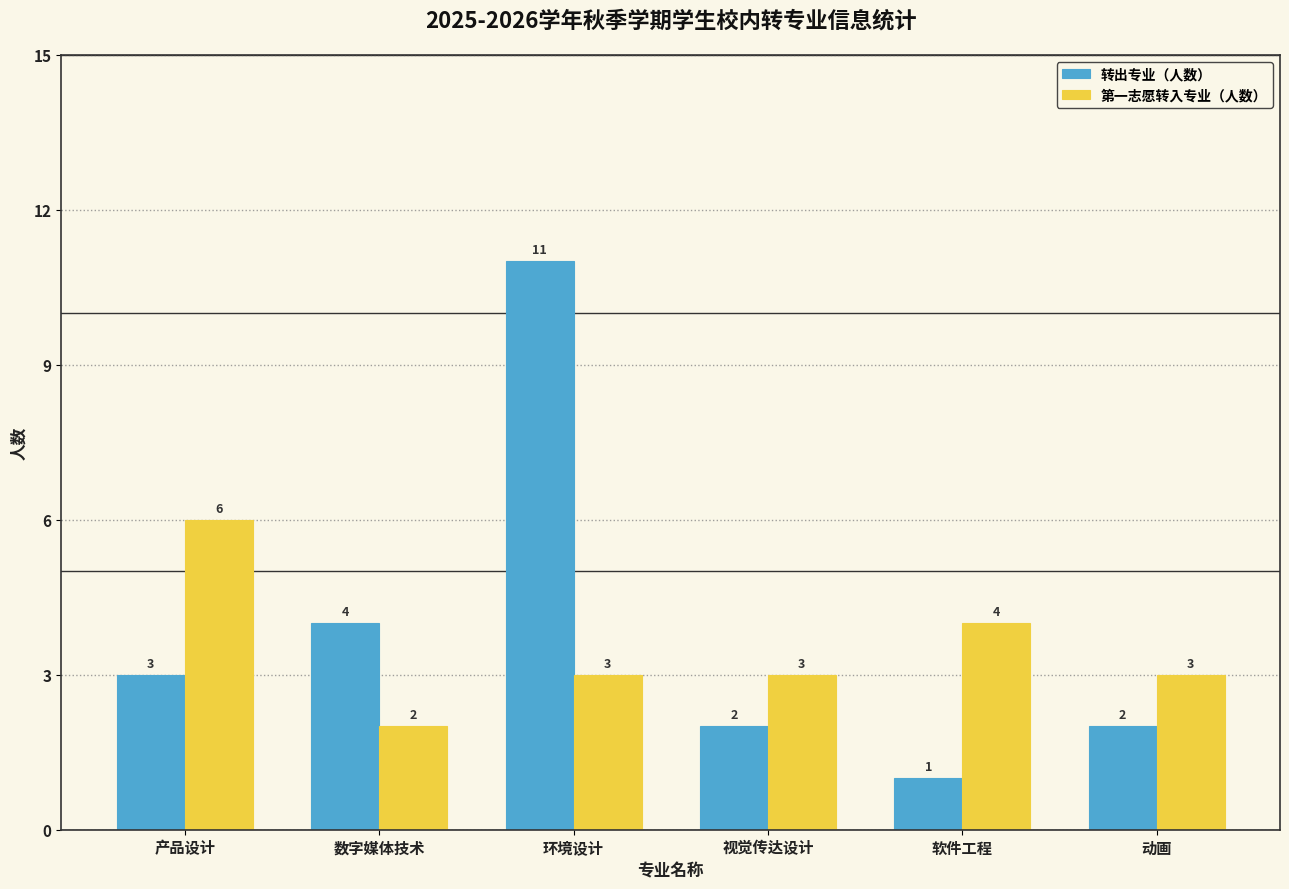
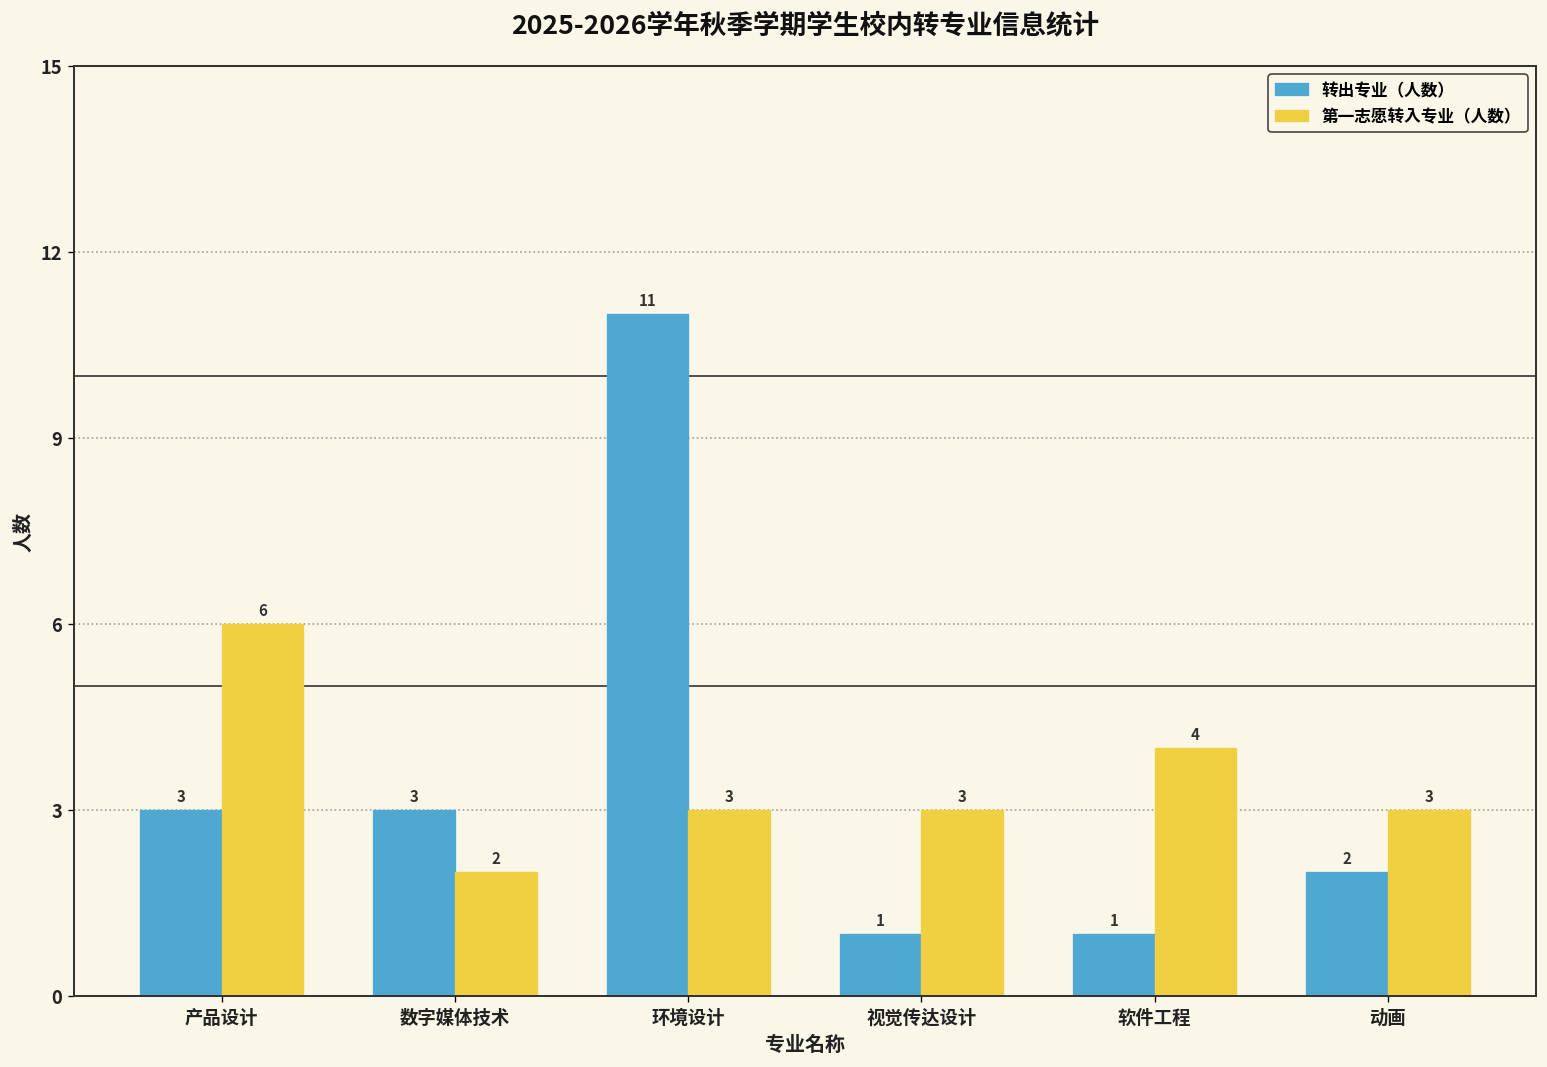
  {
    "转出专业（人数）": {
      "产品设计": 3,
-     "数字媒体技术": 4,
+     "数字媒体技术": 3,
      "环境设计": 11,
-     "视觉传达设计": 2,
+     "视觉传达设计": 1,
      "软件工程": 1,
      "动画": 2
    },
    "第一志愿转入专业（人数）": {
      "产品设计": 6,
      "数字媒体技术": 2,
      "环境设计": 3,
      "视觉传达设计": 3,
      "软件工程": 4,
      "动画": 3
    }
  }
